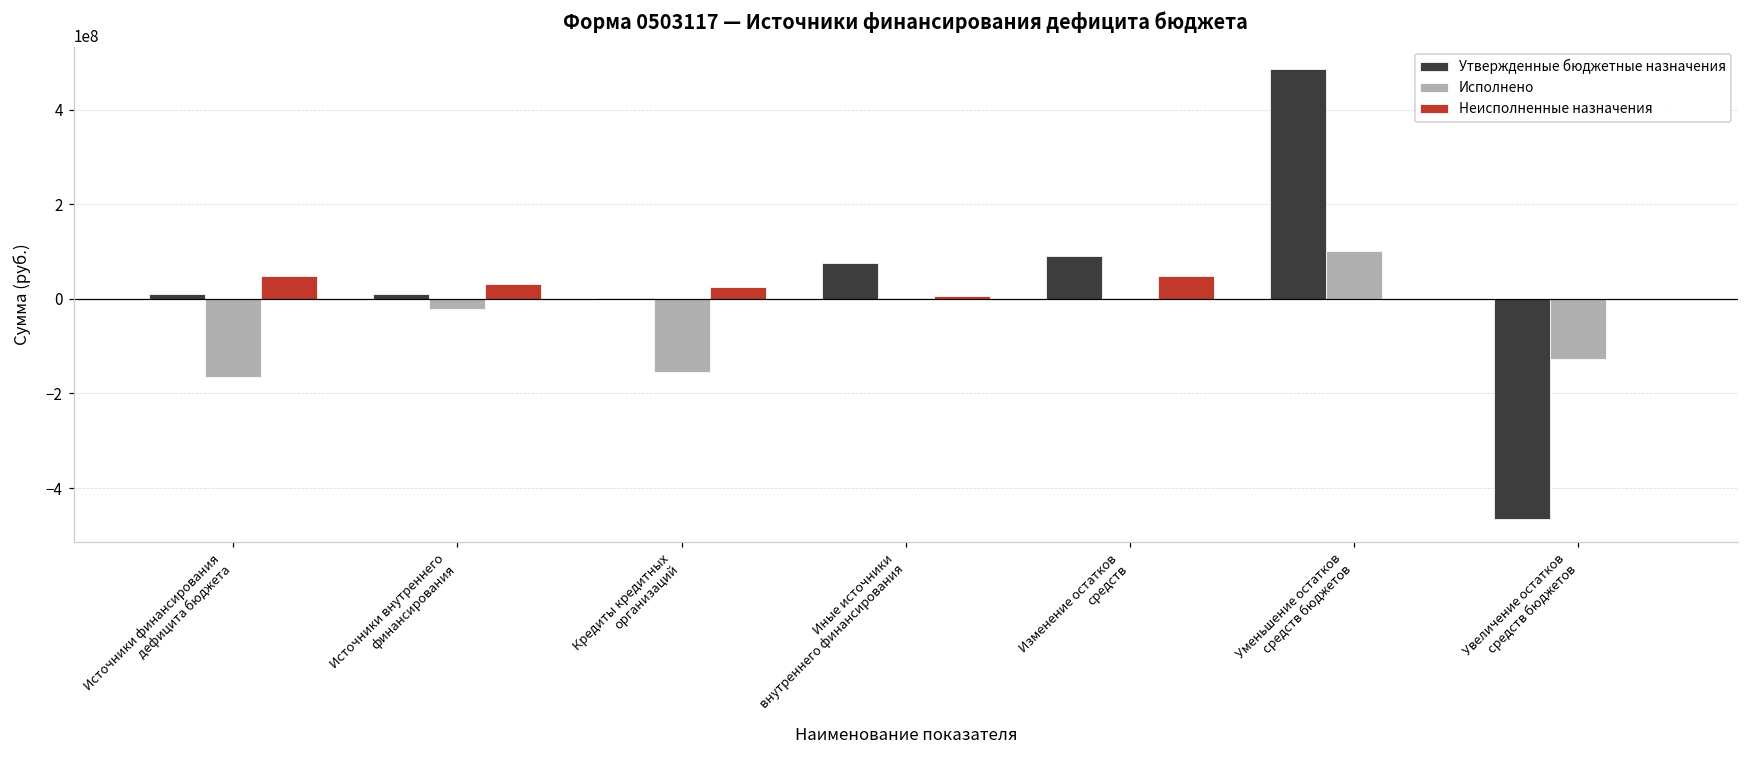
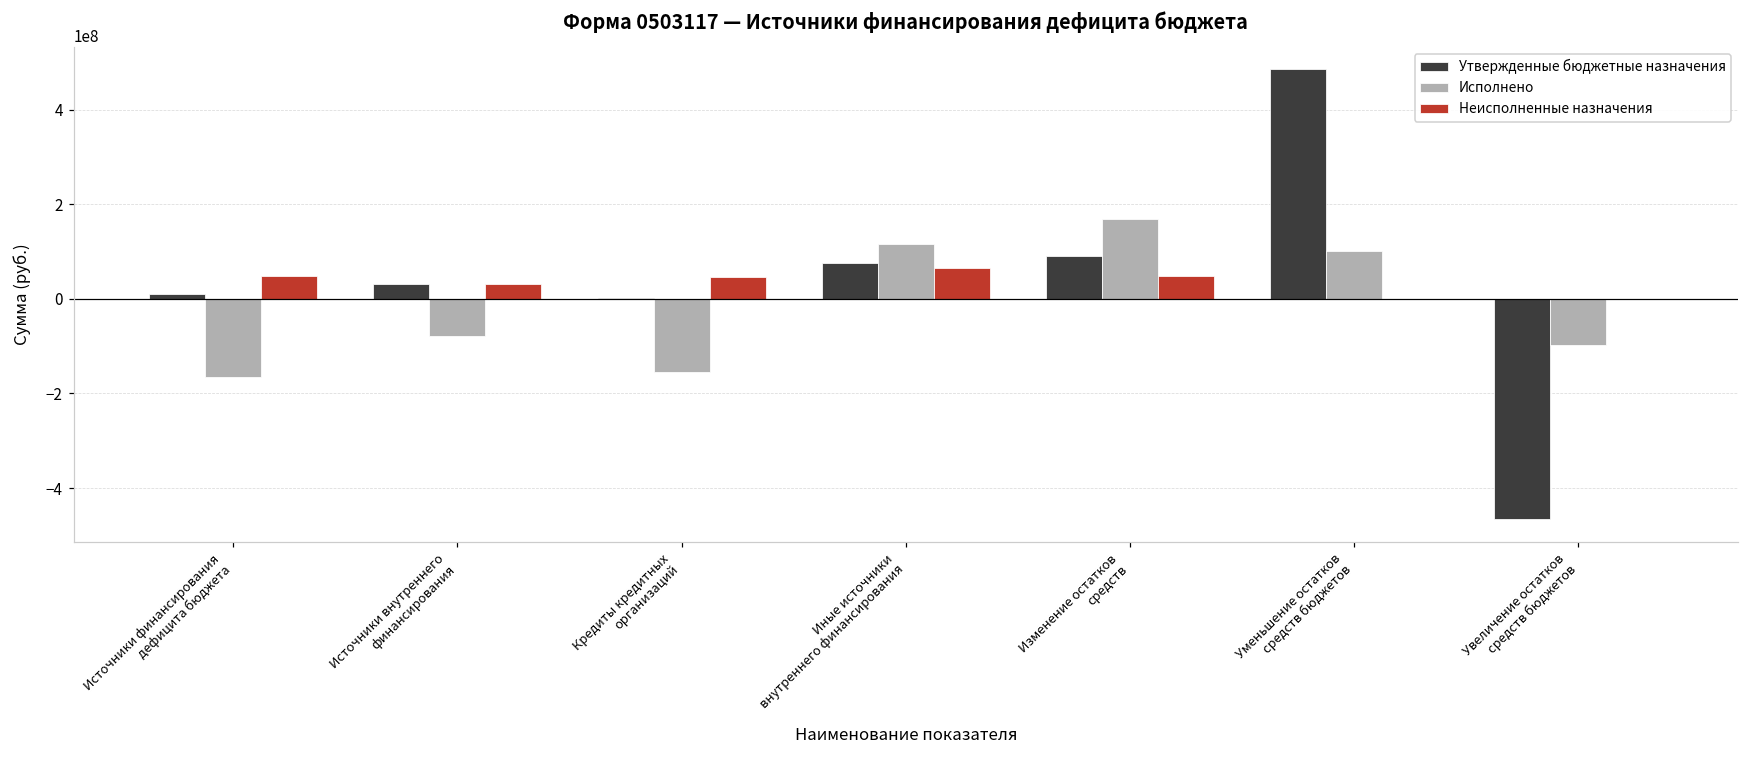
  {
    "Утвержденные бюджетные назначения": {
      "Источники финансирования дефицита бюджета": 10000000,
-     "Источники внутреннего финансирования": 10000000,
+     "Источники внутреннего финансирования": 30000000,
      "Иные источники внутреннего финансирования": 80000000,
      "Изменение остатков средств": 90000000,
      "Уменьшение остатков средств бюджетов": 490000000,
      "Увеличение остатков средств бюджетов": -470000000
    },
    "Исполнено": {
      "Источники финансирования дефицита бюджета": -160000000,
-     "Источники внутреннего финансирования": -20000000,
+     "Источники внутреннего финансирования": -80000000,
      "Кредиты кредитных организаций": -150000000,
-     "Иные источники внутреннего финансирования": 0,
-     "Изменение остатков средств": 0,
+     "Иные источники внутреннего финансирования": 120000000,
+     "Изменение остатков средств": 170000000,
      "Уменьшение остатков средств бюджетов": 100000000,
-     "Увеличение остатков средств бюджетов": -130000000
+     "Увеличение остатков средств бюджетов": -100000000
    },
    "Неисполненные назначения": {
      "Источники финансирования дефицита бюджета": 50000000,
      "Источники внутреннего финансирования": 30000000,
-     "Кредиты кредитных организаций": 30000000,
-     "Иные источники внутреннего финансирования": 10000000,
+     "Кредиты кредитных организаций": 50000000,
+     "Иные источники внутреннего финансирования": 70000000,
      "Изменение остатков средств": 50000000,
      "Уменьшение остатков средств бюджетов": 0,
      "Увеличение остатков средств бюджетов": 0
    }
  }
